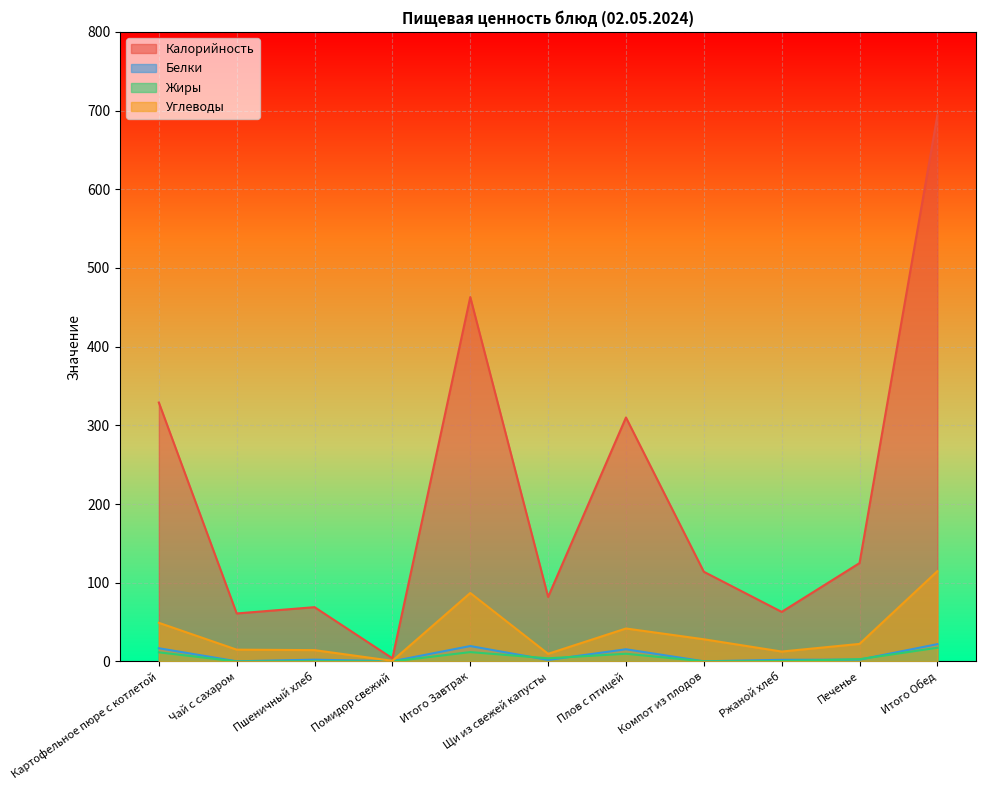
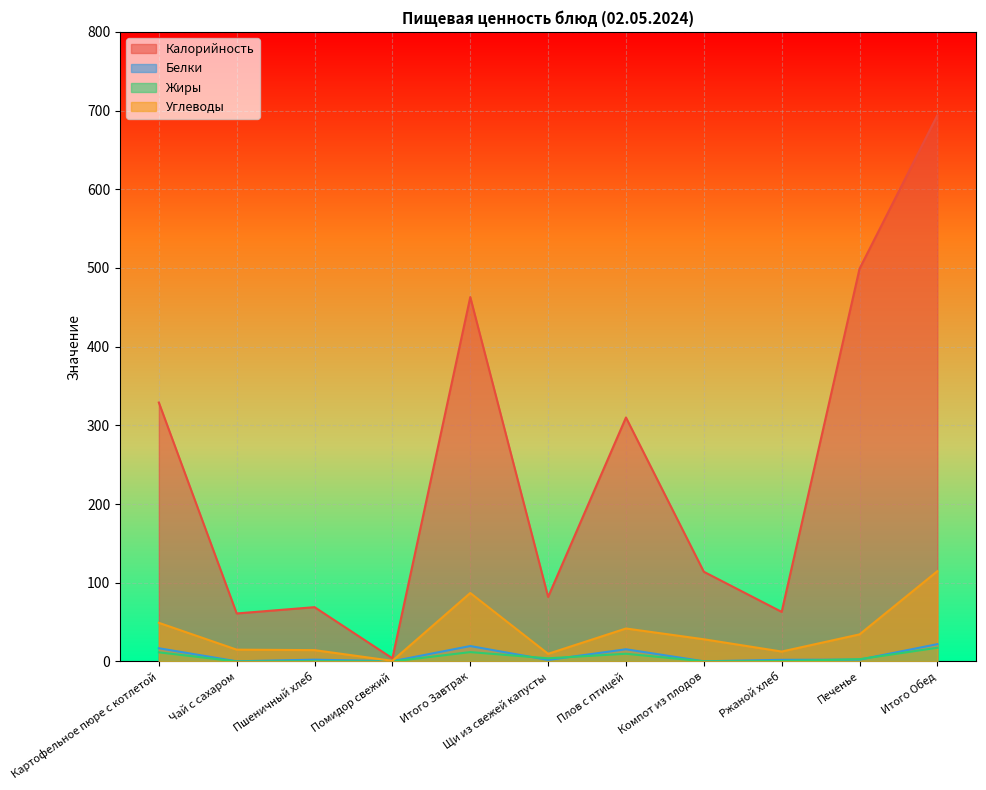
  {
    "Калорийность": {
      "Картофельное пюре с котлетой": 330,
      "Чай с сахаром": 60,
      "Пшеничный хлеб": 70,
      "Итого Завтрак": 460,
      "Щи из свежей капусты": 80,
      "Плов с птицей": 310,
      "Компот из плодов": 110,
      "Ржаной хлеб": 60,
-     "Печенье": 130,
+     "Печенье": 500,
      "Итого Обед": 690
    },
    "Белки": {
      "Картофельное пюре с котлетой": 20,
      "Итого Завтрак": 20,
      "Плов с птицей": 20,
      "Итого Обед": 20
    },
    "Жиры": {
      "Картофельное пюре с котлетой": 10,
      "Итого Завтрак": 10,
      "Плов с птицей": 10,
      "Итого Обед": 20
    },
    "Углеводы": {
      "Картофельное пюре с котлетой": 50,
      "Чай с сахаром": 20,
      "Пшеничный хлеб": 10,
      "Итого Завтрак": 90,
      "Щи из свежей капусты": 10,
      "Плов с птицей": 40,
      "Компот из плодов": 30,
      "Ржаной хлеб": 10,
-     "Печенье": 20,
+     "Печенье": 30,
      "Итого Обед": 110
    }
  }
